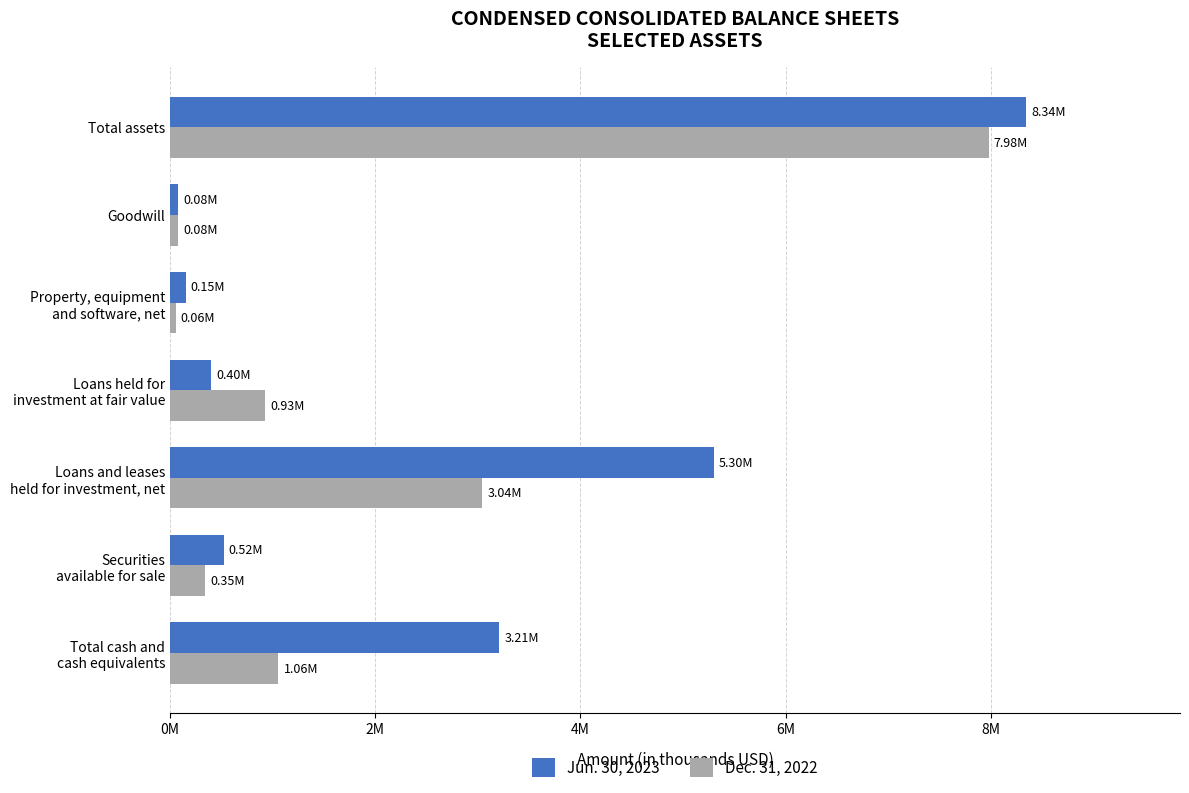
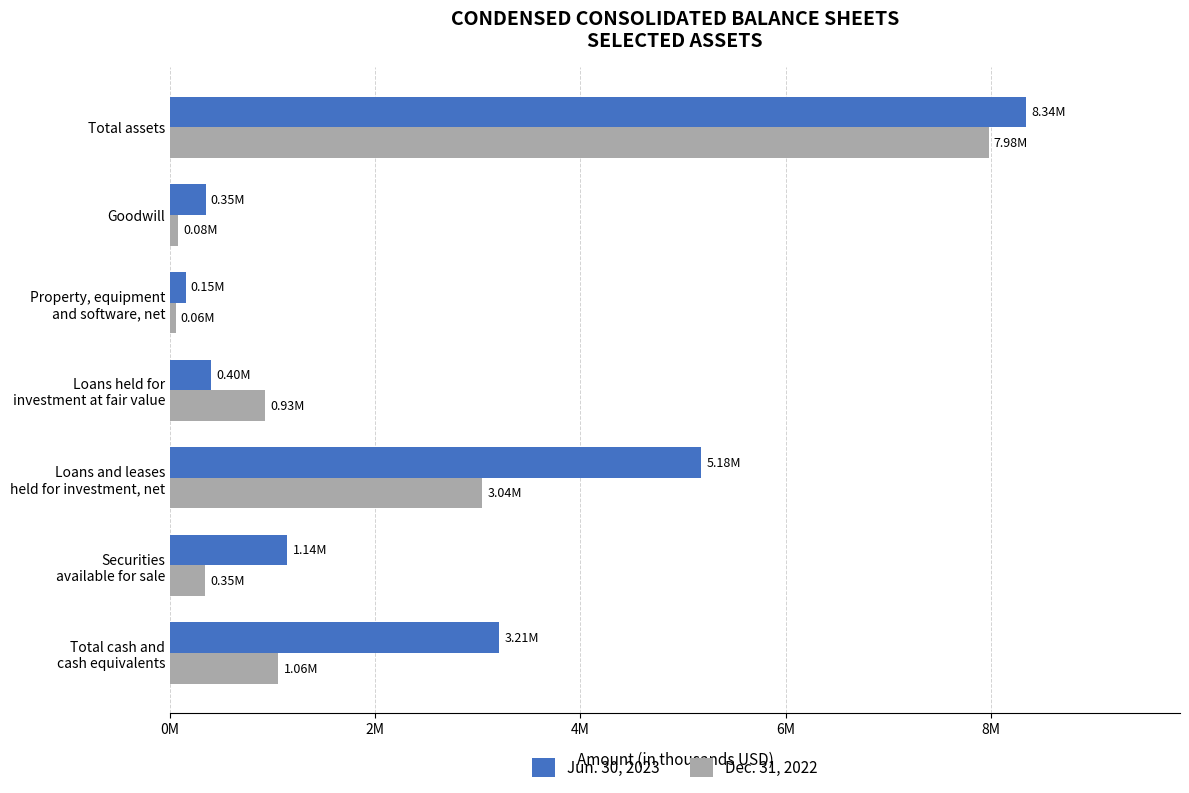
  {
    "Jun. 30, 2023": {
      "Total assets": "8.34M",
-     "Goodwill": "0.08M",
+     "Goodwill": "0.35M",
      "Property, equipment and software, net": "0.15M",
      "Loans held for investment at fair value": "0.40M",
-     "Loans and leases held for investment, net": "5.30M",
-     "Securities available for sale": "0.52M",
+     "Loans and leases held for investment, net": "5.18M",
+     "Securities available for sale": "1.14M",
      "Total cash and cash equivalents": "3.21M"
    },
    "Dec. 31, 2022": {
      "Total assets": "7.98M",
      "Goodwill": "0.08M",
      "Property, equipment and software, net": "0.06M",
      "Loans held for investment at fair value": "0.93M",
      "Loans and leases held for investment, net": "3.04M",
      "Securities available for sale": "0.35M",
      "Total cash and cash equivalents": "1.06M"
    }
  }
